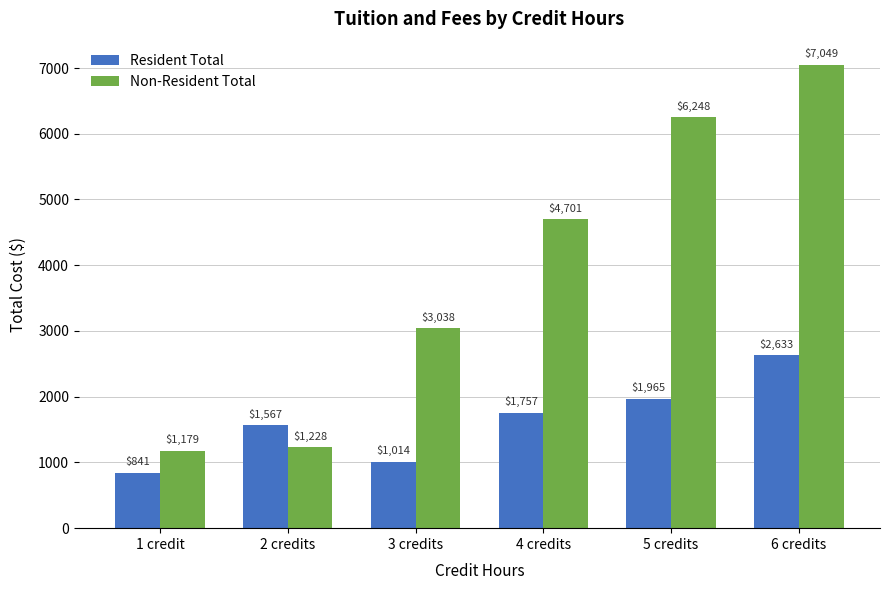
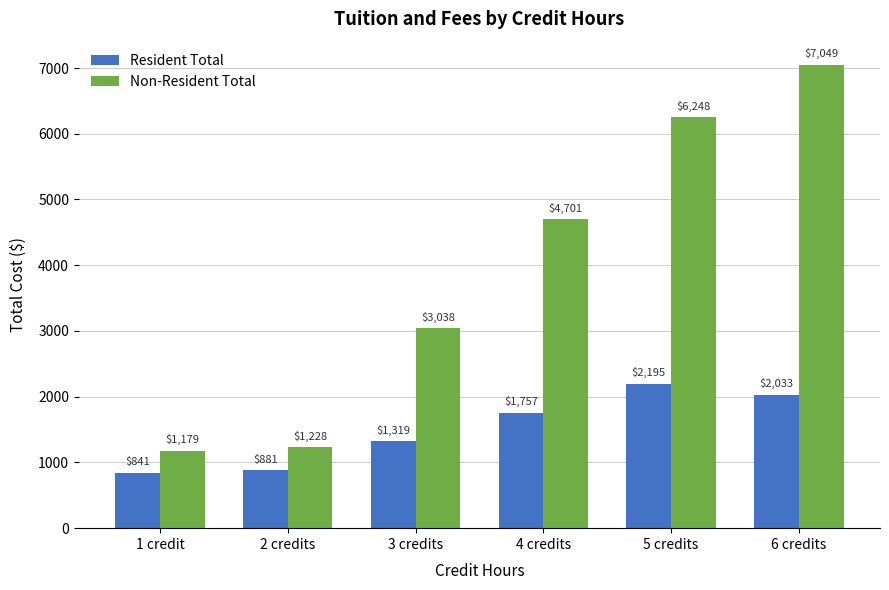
  {
    "Resident Total": {
      "1 credit": "$841",
-     "2 credits": "$1,567",
-     "3 credits": "$1,014",
+     "2 credits": "$881",
+     "3 credits": "$1,319",
      "4 credits": "$1,757",
-     "5 credits": "$1,965",
-     "6 credits": "$2,633"
+     "5 credits": "$2,195",
+     "6 credits": "$2,033"
    },
    "Non-Resident Total": {
      "1 credit": "$1,179",
      "2 credits": "$1,228",
      "3 credits": "$3,038",
      "4 credits": "$4,701",
      "5 credits": "$6,248",
      "6 credits": "$7,049"
    }
  }
